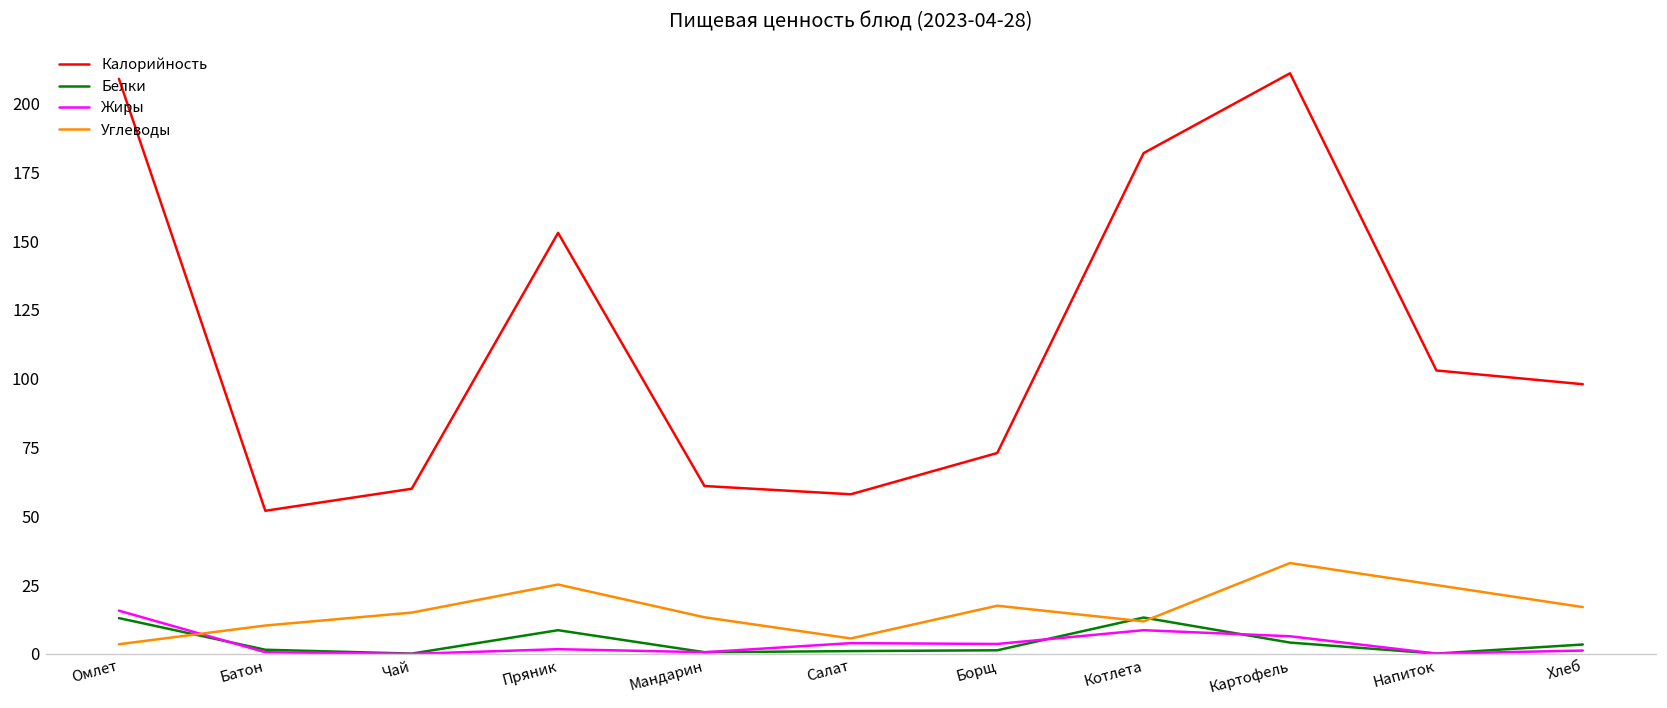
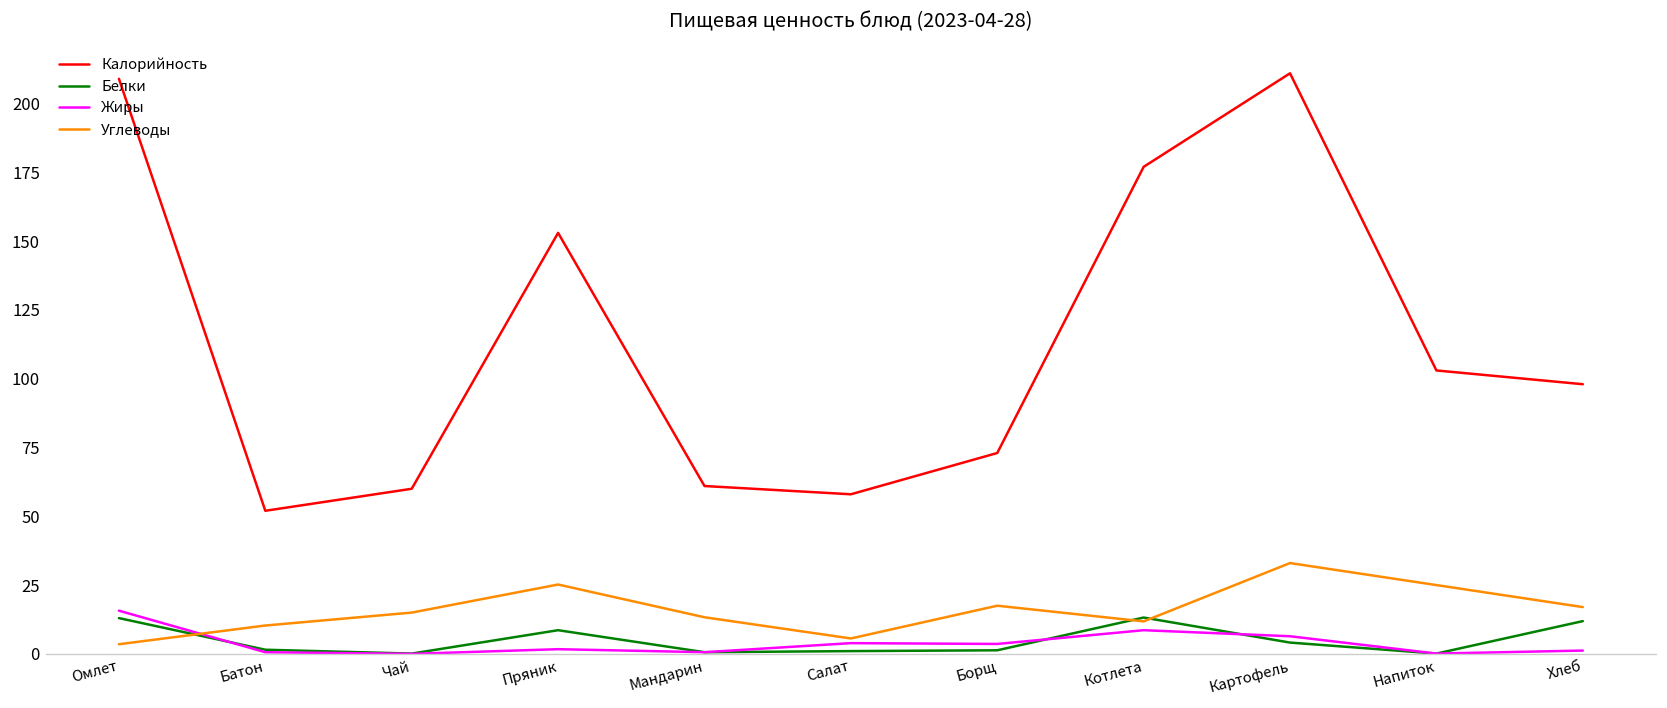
  {
    "Калорийность": {
      "Омлет": 209,
      "Батон": 52,
      "Чай": 60,
      "Пряник": 153,
      "Мандарин": 61,
      "Салат": 58,
      "Борщ": 73,
-     "Котлета": 182,
+     "Котлета": 177,
      "Картофель": 211,
      "Напиток": 103,
      "Хлеб": 98
    },
    "Белки": {
      "Омлет": 13,
      "Пряник": 9,
      "Салат": 1,
      "Борщ": 1,
      "Котлета": 13,
      "Картофель": 4,
-     "Хлеб": 3
+     "Хлеб": 12
    },
    "Жиры": {
      "Омлет": 16,
      "Пряник": 2,
      "Салат": 4,
      "Борщ": 4,
      "Котлета": 9,
      "Картофель": 6,
      "Хлеб": 1
    },
    "Углеводы": {
      "Омлет": 4,
      "Батон": 10,
      "Чай": 15,
      "Пряник": 25,
      "Мандарин": 13,
      "Салат": 6,
      "Борщ": 18,
      "Котлета": 12,
      "Картофель": 33,
      "Напиток": 25,
      "Хлеб": 17
    }
  }
